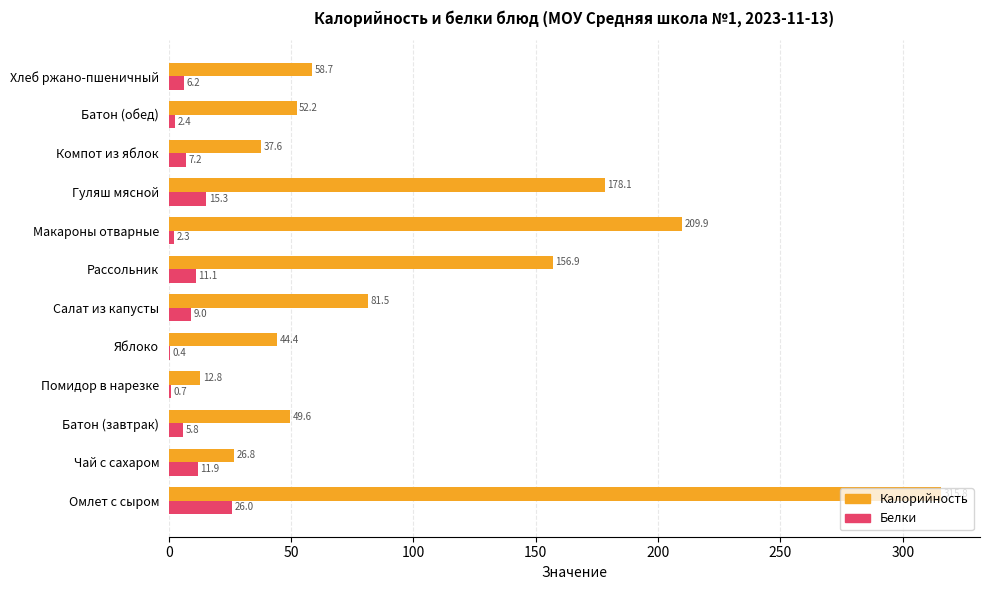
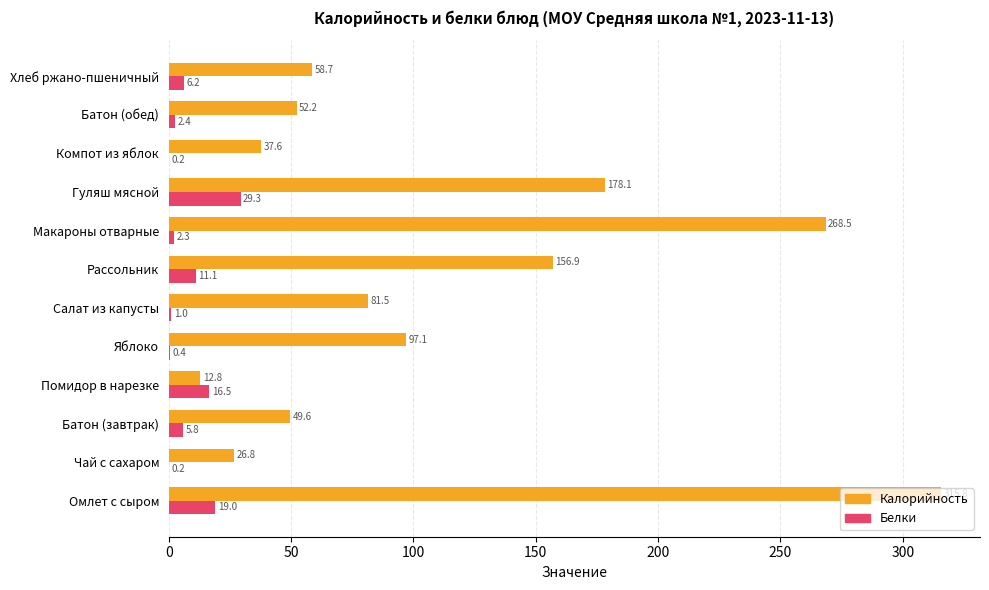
  {
    "Калорийность": {
      "Хлеб ржано-пшеничный": 58.7,
      "Батон (обед)": 52.2,
      "Компот из яблок": 37.6,
      "Гуляш мясной": 178.1,
-     "Макароны отварные": 209.9,
+     "Макароны отварные": 268.5,
      "Рассольник": 156.9,
      "Салат из капусты": 81.5,
-     "Яблоко": 44.4,
+     "Яблоко": 97.1,
      "Помидор в нарезке": 12.8,
      "Батон (завтрак)": 49.6,
      "Чай с сахаром": 26.8
    },
    "Белки": {
      "Хлеб ржано-пшеничный": 6.2,
      "Батон (обед)": 2.4,
-     "Компот из яблок": 7.2,
-     "Гуляш мясной": 15.3,
+     "Компот из яблок": 0.2,
+     "Гуляш мясной": 29.3,
      "Макароны отварные": 2.3,
      "Рассольник": 11.1,
-     "Салат из капусты": 9.0,
+     "Салат из капусты": 1.0,
      "Яблоко": 0.4,
-     "Помидор в нарезке": 0.7,
+     "Помидор в нарезке": 16.5,
      "Батон (завтрак)": 5.8,
-     "Чай с сахаром": 11.9,
-     "Омлет с сыром": 26.0
+     "Чай с сахаром": 0.2,
+     "Омлет с сыром": 19.0
    }
  }
